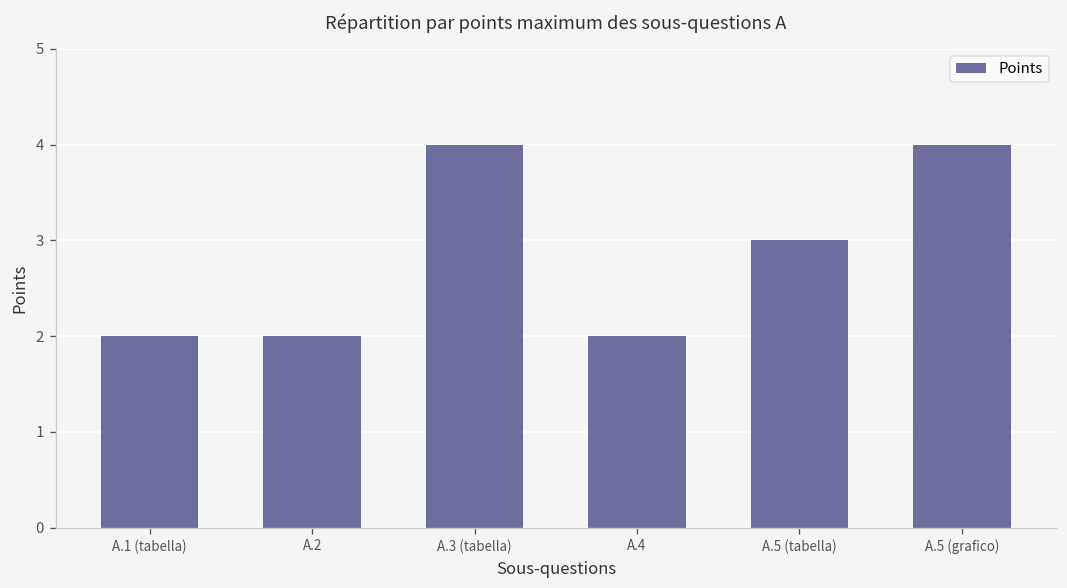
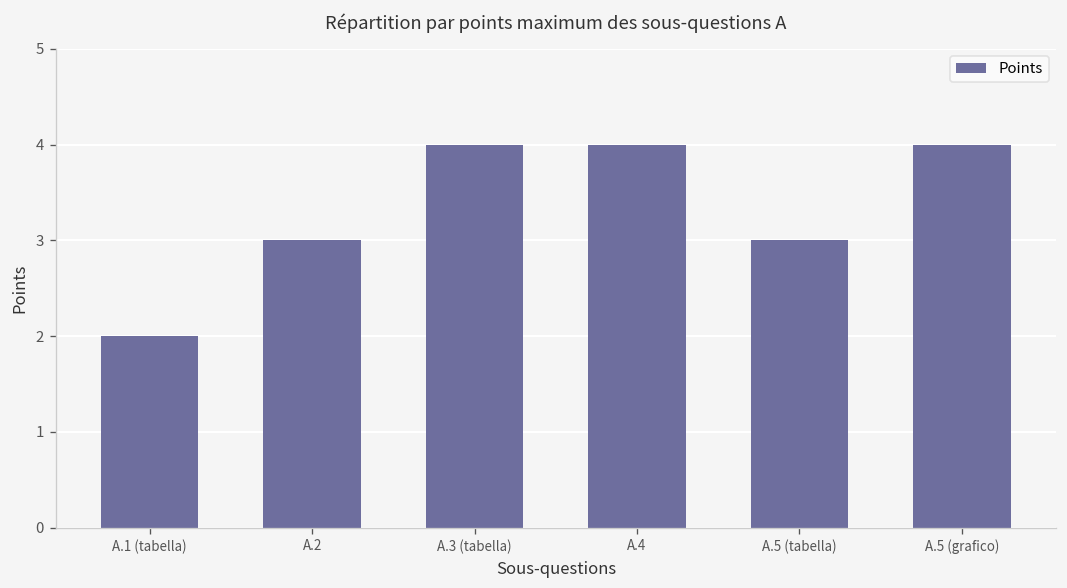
  {
    "A.1 (tabella)": 2,
-   "A.2": 2,
+   "A.2": 3,
    "A.3 (tabella)": 4,
-   "A.4": 2,
+   "A.4": 4,
    "A.5 (tabella)": 3,
    "A.5 (grafico)": 4
  }
